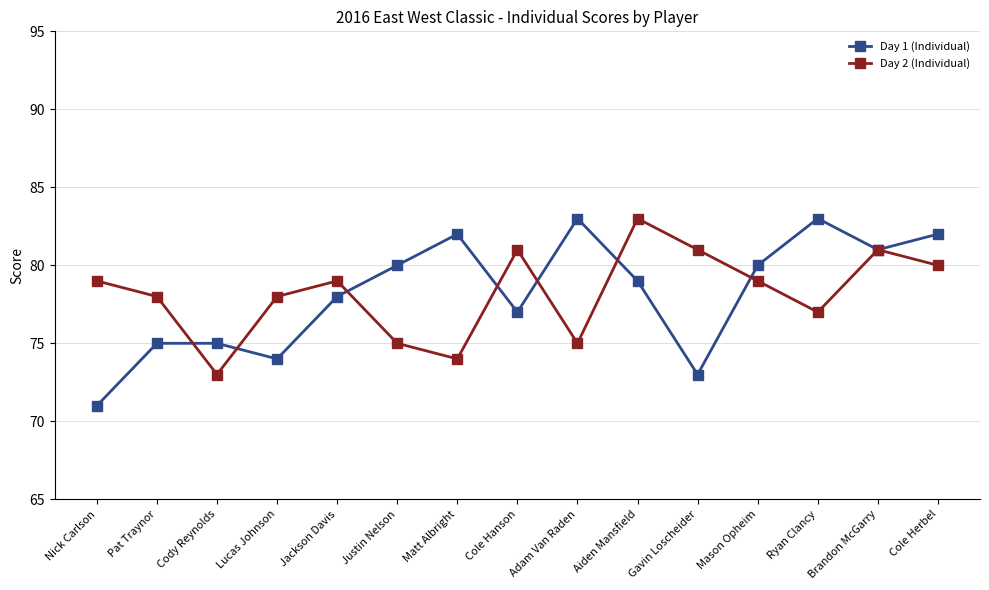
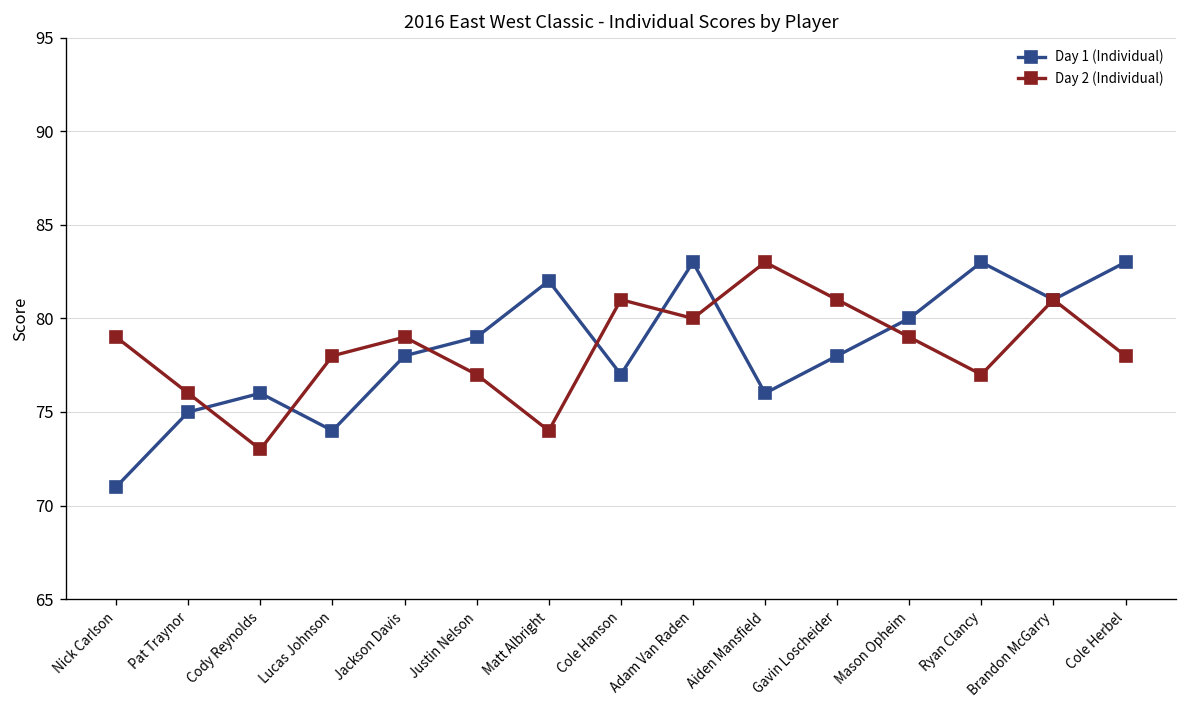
  {
    "Day 1 (Individual)": {
      "Nick Carlson": 71,
      "Pat Traynor": 75,
-     "Cody Reynolds": 75,
+     "Cody Reynolds": 76,
      "Lucas Johnson": 74,
      "Jackson Davis": 78,
-     "Justin Nelson": 80,
+     "Justin Nelson": 79,
      "Matt Albright": 82,
      "Cole Hanson": 77,
      "Adam Van Raden": 83,
-     "Aiden Mansfield": 79,
-     "Gavin Loscheider": 73,
+     "Aiden Mansfield": 76,
+     "Gavin Loscheider": 78,
      "Mason Opheim": 80,
      "Ryan Clancy": 83,
-     "Cole Herbel": 82
+     "Cole Herbel": 83
    },
    "Day 2 (Individual)": {
      "Nick Carlson": 79,
-     "Pat Traynor": 78,
+     "Pat Traynor": 76,
      "Cody Reynolds": 73,
      "Lucas Johnson": 78,
      "Jackson Davis": 79,
-     "Justin Nelson": 75,
+     "Justin Nelson": 77,
      "Matt Albright": 74,
      "Cole Hanson": 81,
-     "Adam Van Raden": 75,
+     "Adam Van Raden": 80,
      "Aiden Mansfield": 83,
      "Gavin Loscheider": 81,
      "Mason Opheim": 79,
      "Ryan Clancy": 77,
-     "Cole Herbel": 80
+     "Cole Herbel": 78
    }
  }
